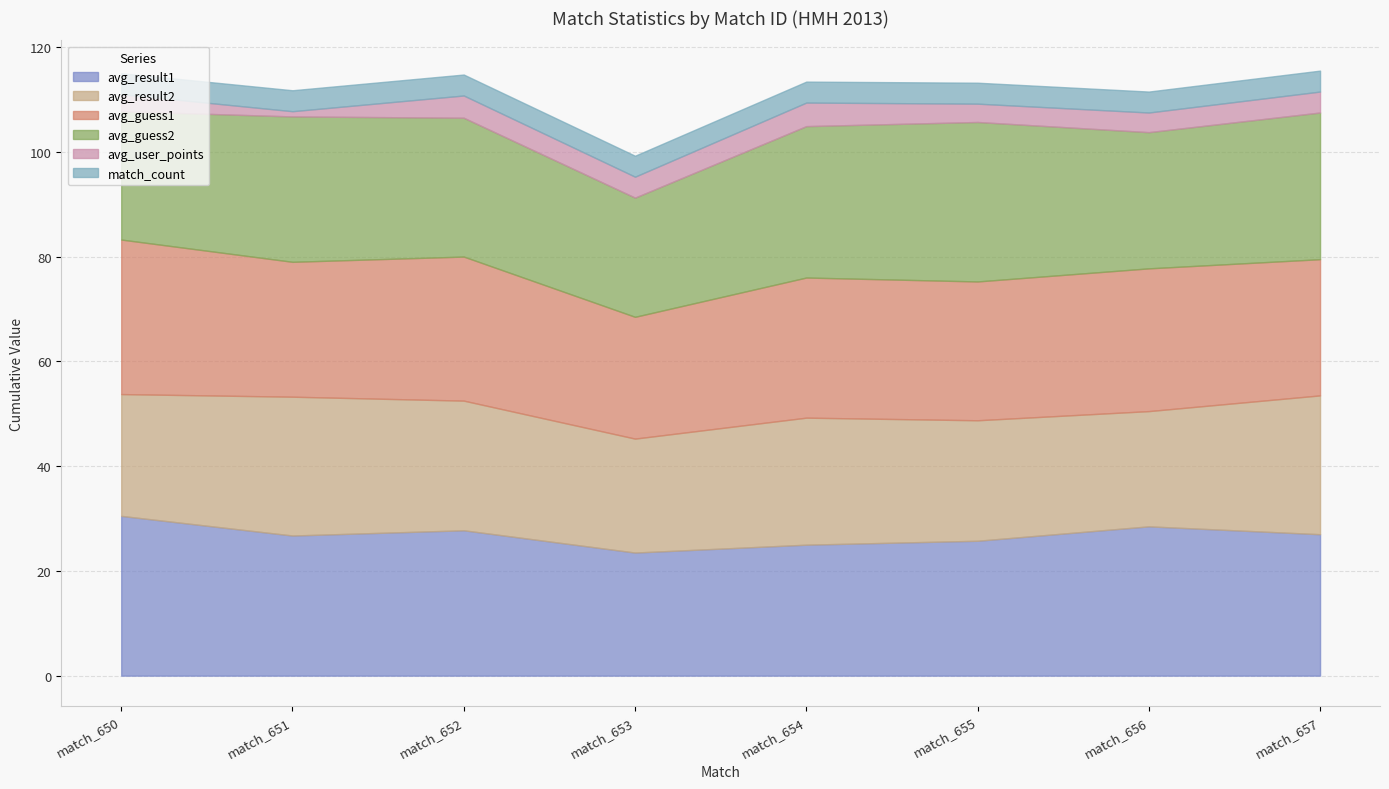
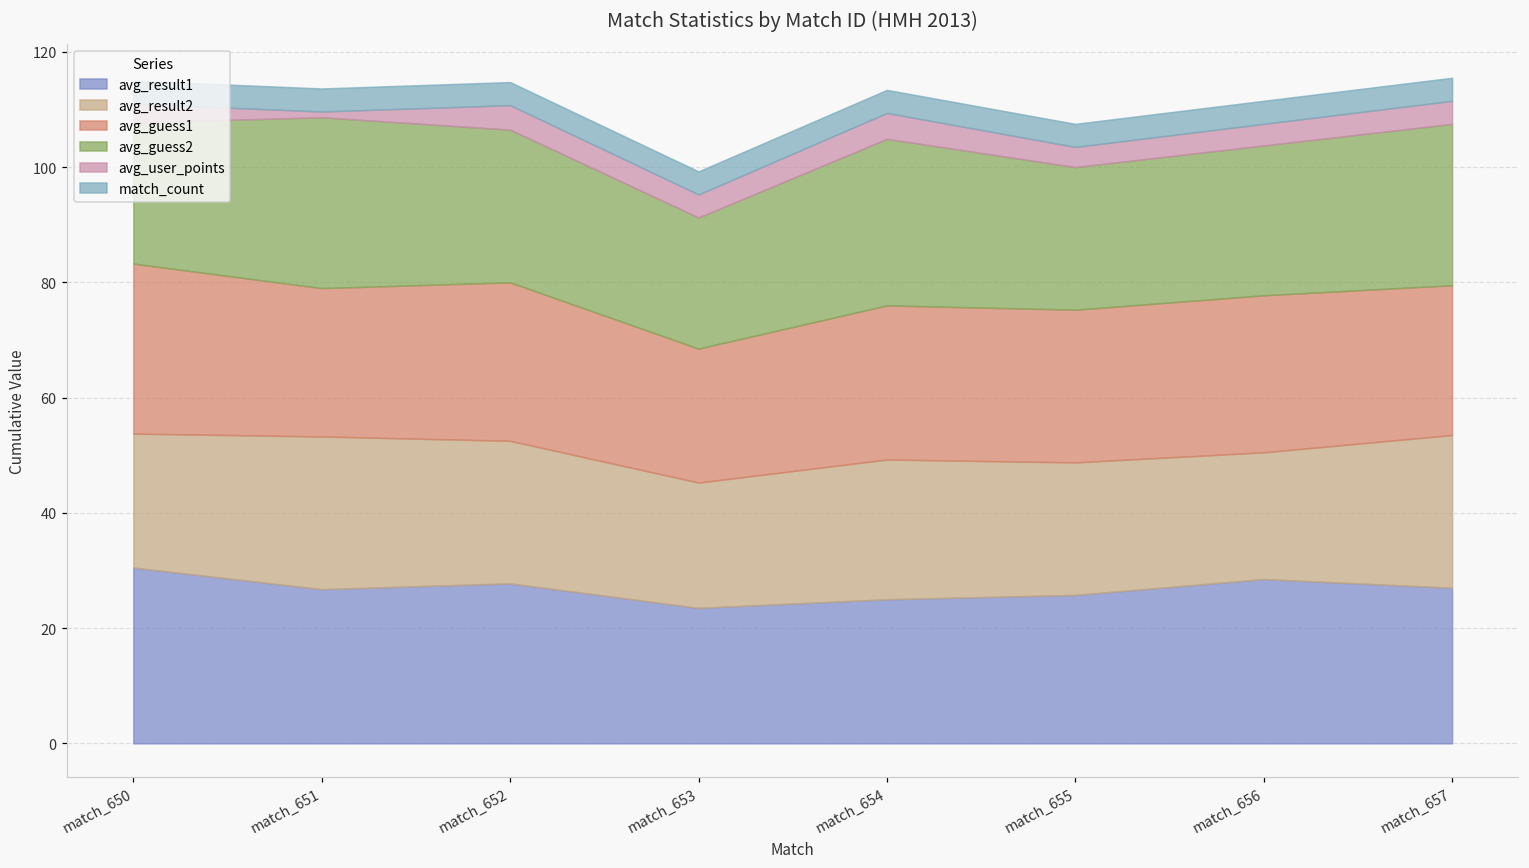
  {
    "avg_guess2": {
-     "match_651": 28,
+     "match_651": 30,
      "match_652": 27,
      "match_653": 23,
      "match_654": 29,
-     "match_655": 30,
+     "match_655": 25,
      "match_656": 26,
      "match_657": 28
    }
  }
